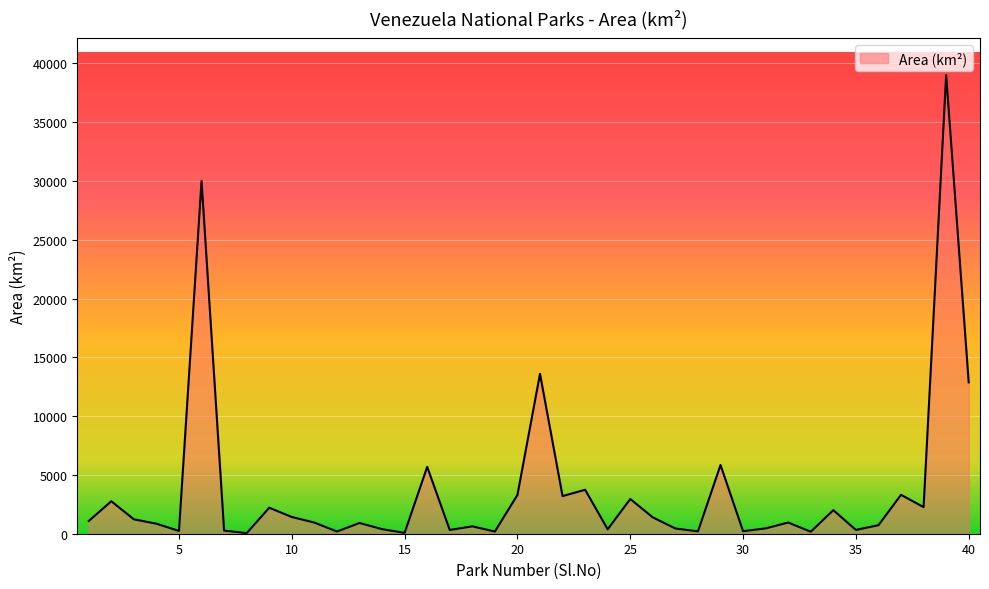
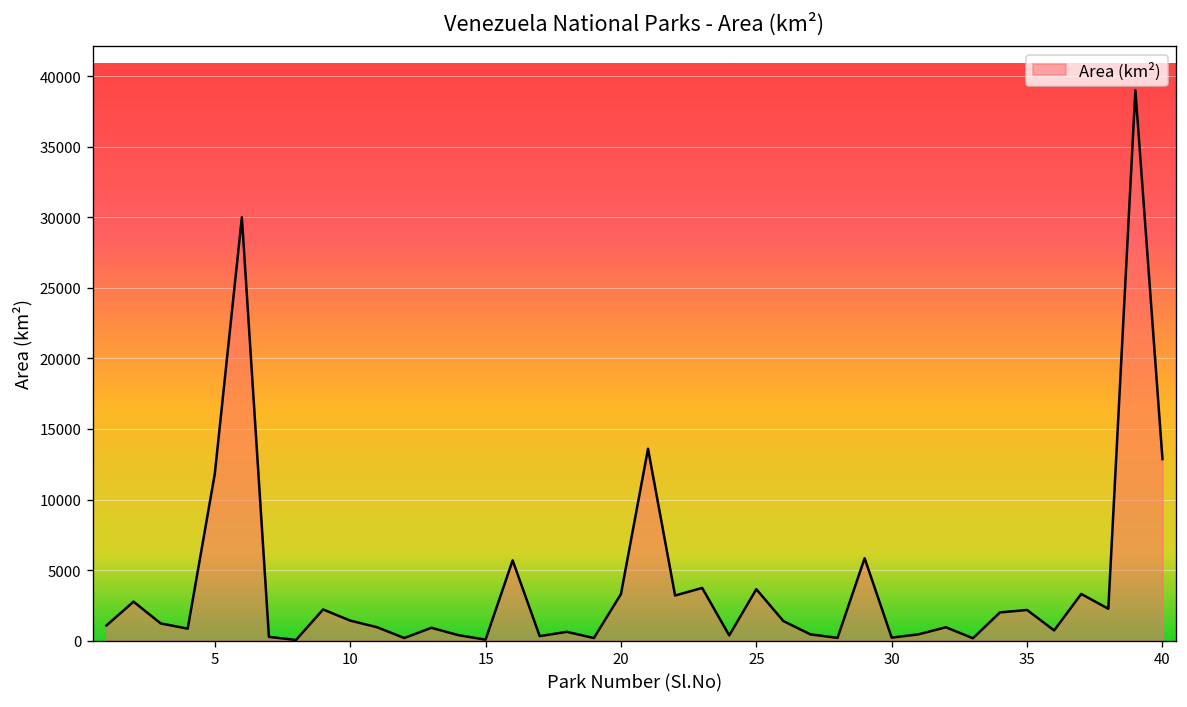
  {
-   "5": 200,
+   "5": 11800,
    "10": 1400,
    "15": 100,
    "20": 3300,
-   "25": 3000,
+   "25": 3600,
    "30": 200,
-   "35": 300,
+   "35": 2200,
    "40": 12900
  }
